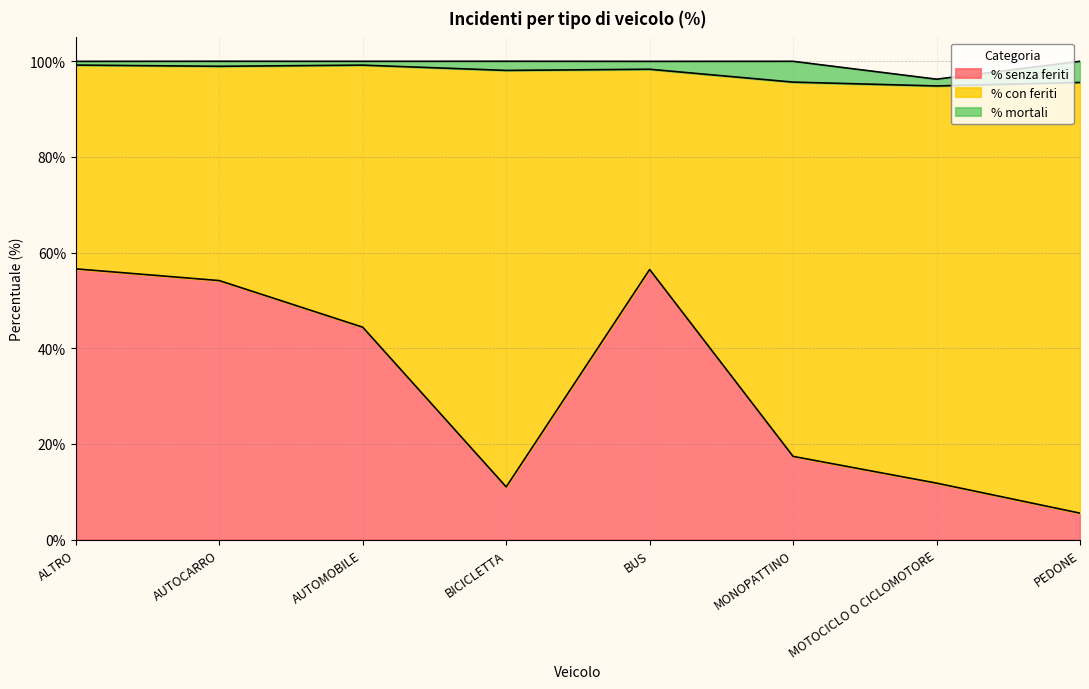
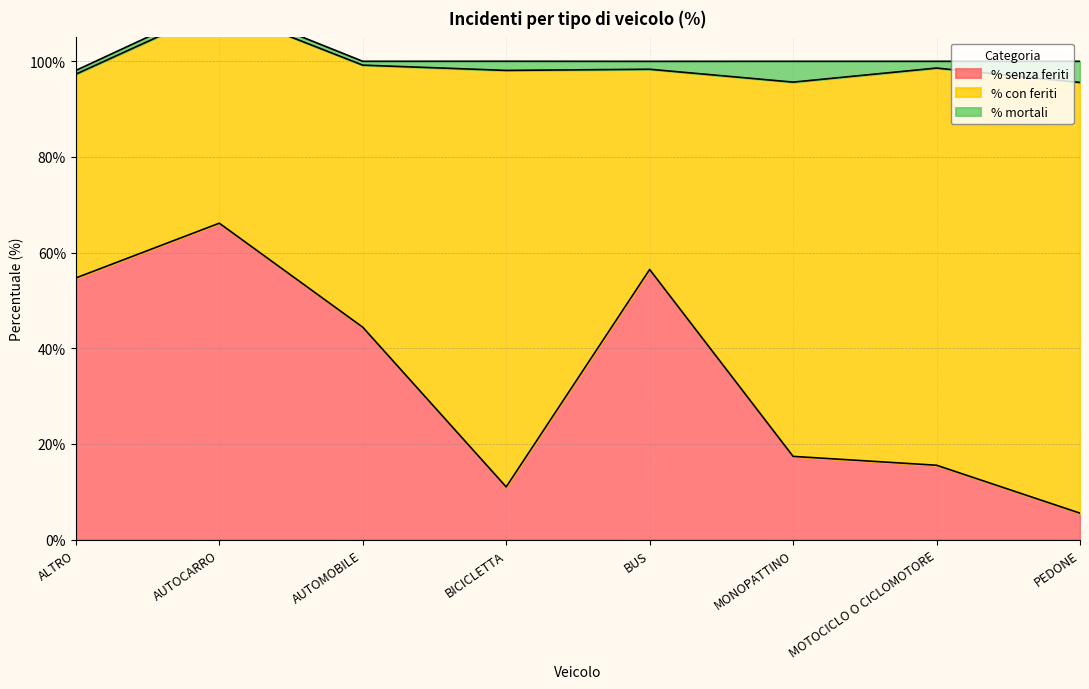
  {
    "% senza feriti": {
-     "ALTRO": "57%",
-     "AUTOCARRO": "54%",
+     "ALTRO": "55%",
+     "AUTOCARRO": "66%",
      "AUTOMOBILE": "44%",
      "BICICLETTA": "11%",
      "BUS": "56%",
      "MONOPATTINO": "17%",
-     "MOTOCICLO O CICLOMOTORE": "12%",
+     "MOTOCICLO O CICLOMOTORE": "16%",
      "PEDONE": "6%"
    },
    "% con feriti": {
      "ALTRO": "43%",
      "AUTOMOBILE": "55%",
      "BICICLETTA": "87%",
      "BUS": "42%",
      "MONOPATTINO": "78%",
      "MOTOCICLO O CICLOMOTORE": "83%",
      "PEDONE": "90%"
    },
    "% mortali": {
      "ALTRO": "1%",
      "AUTOMOBILE": "1%",
      "BICICLETTA": "2%",
      "BUS": "2%",
      "MONOPATTINO": "4%",
      "MOTOCICLO O CICLOMOTORE": "1%",
      "PEDONE": "4%"
    }
  }
